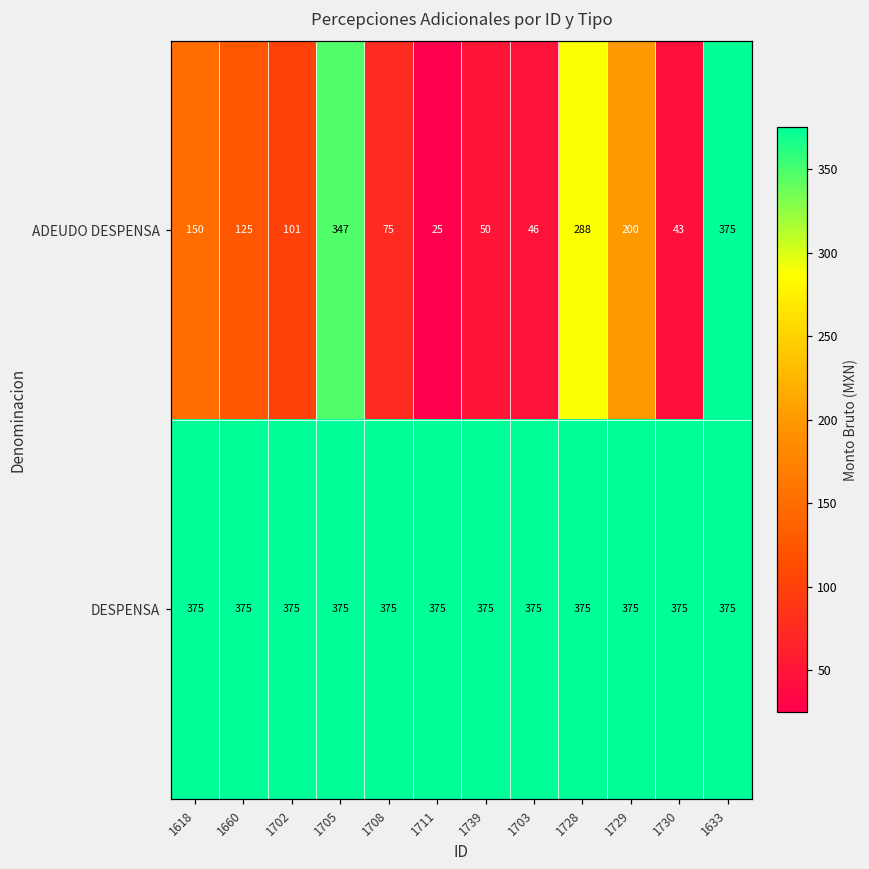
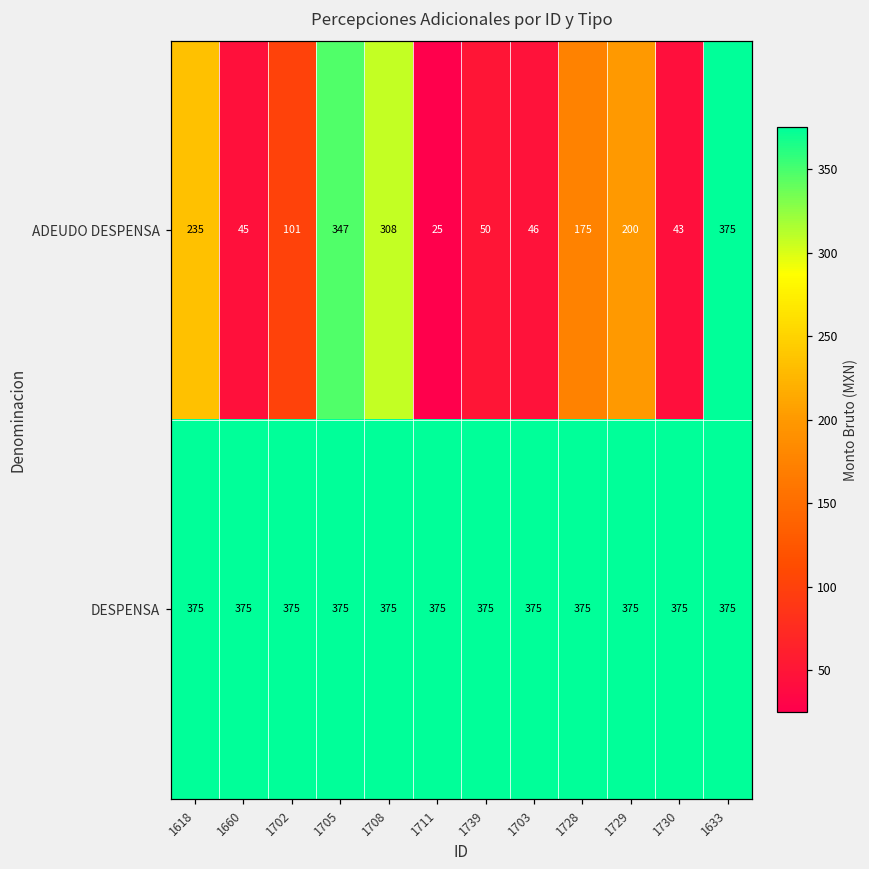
  {
    "ADEUDO DESPENSA": {
-     "1618": 150,
-     "1660": 125,
+     "1618": 235,
+     "1660": 45,
      "1702": 101,
      "1705": 347,
-     "1708": 75,
+     "1708": 308,
      "1711": 25,
      "1739": 50,
      "1703": 46,
-     "1728": 288,
+     "1728": 175,
      "1729": 200,
      "1730": 43,
      "1633": 375
    },
    "DESPENSA": {
      "1618": 375,
      "1660": 375,
      "1702": 375,
      "1705": 375,
      "1708": 375,
      "1711": 375,
      "1739": 375,
      "1703": 375,
      "1728": 375,
      "1729": 375,
      "1730": 375,
      "1633": 375
    }
  }
